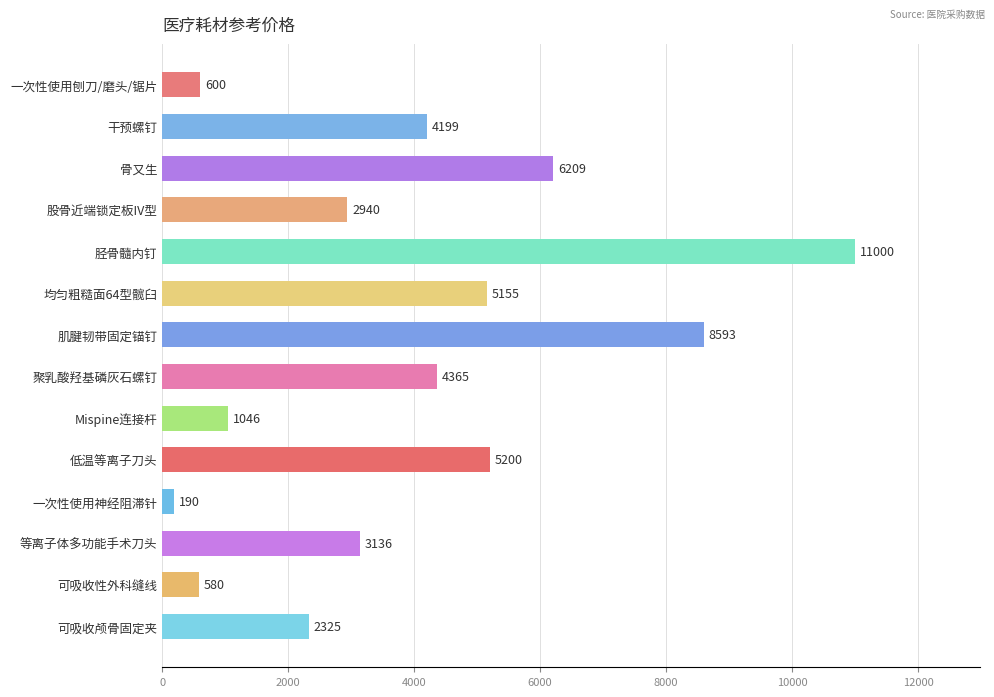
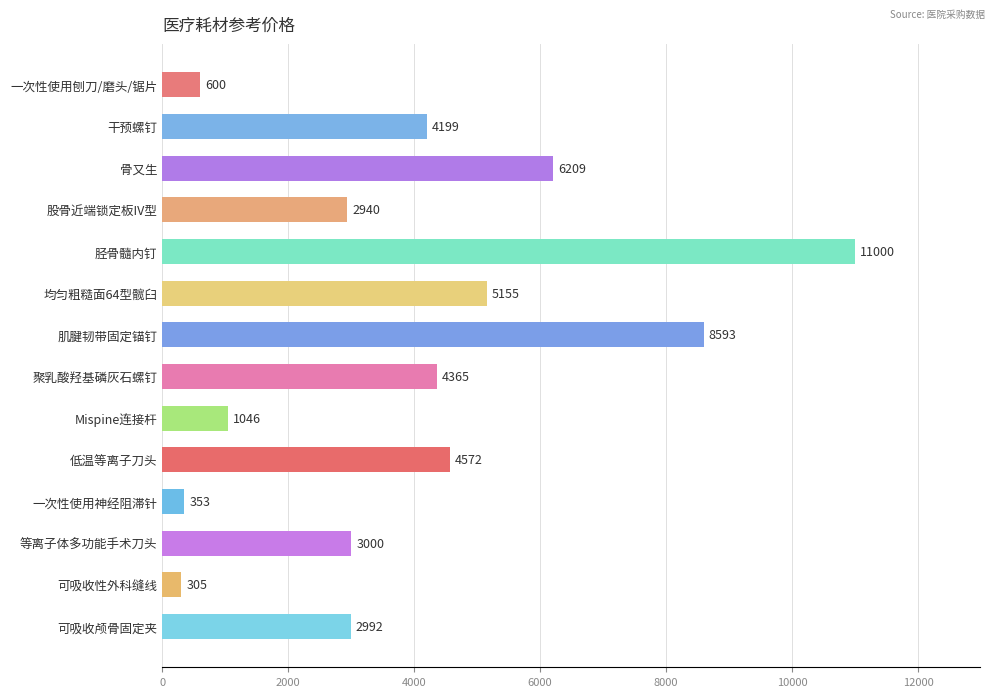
  {
    "一次性使用刨刀/磨头/锯片": 600,
    "干预螺钉": 4199,
    "骨又生": 6209,
    "股骨近端锁定板IV型": 2940,
    "胫骨髓内钉": 11000,
    "均匀粗糙面64型髋臼": 5155,
    "肌腱韧带固定锚钉": 8593,
    "聚乳酸羟基磷灰石螺钉": 4365,
    "Mispine连接杆": 1046,
-   "低温等离子刀头": 5200,
-   "一次性使用神经阻滞针": 190,
-   "等离子体多功能手术刀头": 3136,
-   "可吸收性外科缝线": 580,
-   "可吸收颅骨固定夹": 2325
+   "低温等离子刀头": 4572,
+   "一次性使用神经阻滞针": 353,
+   "等离子体多功能手术刀头": 3000,
+   "可吸收性外科缝线": 305,
+   "可吸收颅骨固定夹": 2992
  }
